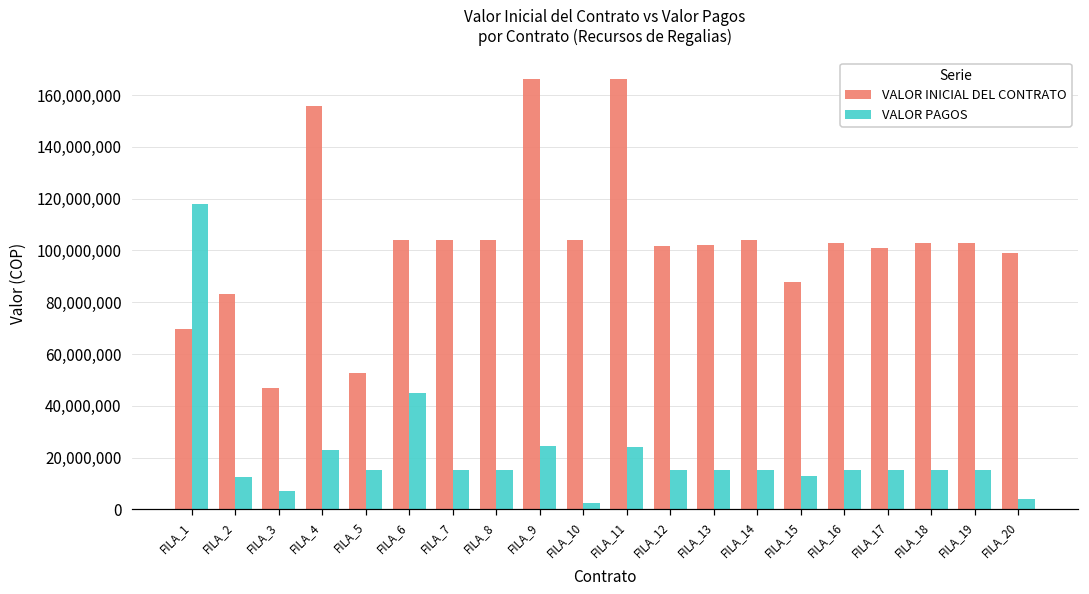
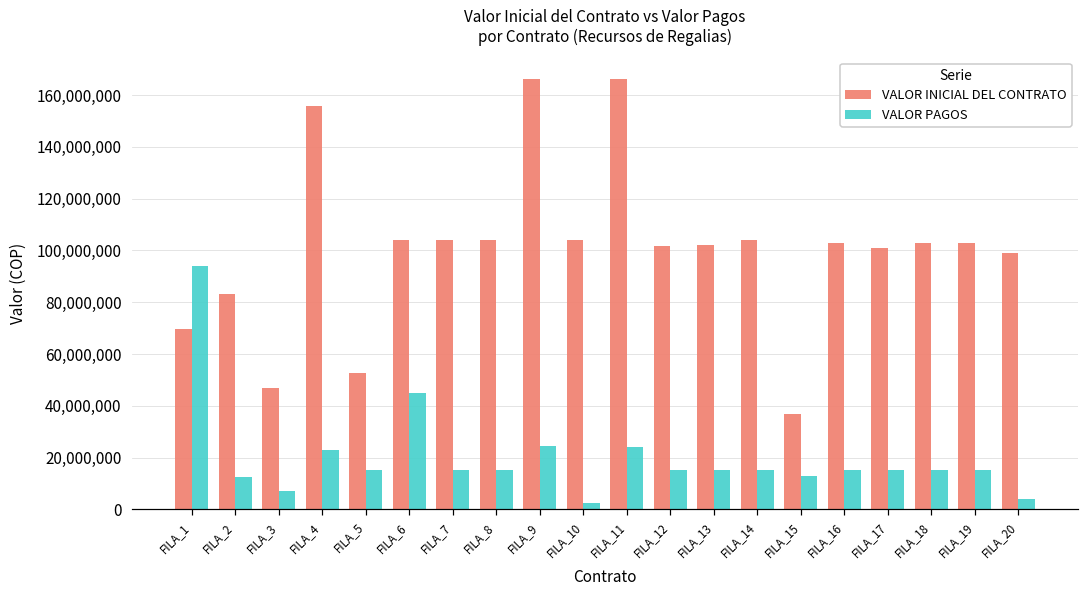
  {
    "VALOR INICIAL DEL CONTRATO": {
      "FILA_1": "70,000,000",
      "FILA_2": "83,000,000",
      "FILA_3": "47,000,000",
      "FILA_4": "156,000,000",
      "FILA_5": "53,000,000",
      "FILA_6": "104,000,000",
      "FILA_7": "104,000,000",
      "FILA_8": "104,000,000",
      "FILA_9": "166,000,000",
      "FILA_10": "104,000,000",
      "FILA_11": "166,000,000",
      "FILA_12": "102,000,000",
      "FILA_13": "102,000,000",
      "FILA_14": "104,000,000",
-     "FILA_15": "88,000,000",
+     "FILA_15": "37,000,000",
      "FILA_16": "103,000,000",
      "FILA_17": "101,000,000",
      "FILA_18": "103,000,000",
      "FILA_19": "103,000,000",
      "FILA_20": "99,000,000"
    },
    "VALOR PAGOS": {
-     "FILA_1": "118,000,000",
+     "FILA_1": "94,000,000",
      "FILA_2": "12,000,000",
      "FILA_3": "7,000,000",
      "FILA_4": "23,000,000",
      "FILA_5": "15,000,000",
      "FILA_6": "45,000,000",
      "FILA_7": "15,000,000",
      "FILA_8": "15,000,000",
      "FILA_9": "25,000,000",
      "FILA_10": "2,000,000",
      "FILA_11": "24,000,000",
      "FILA_12": "15,000,000",
      "FILA_13": "15,000,000",
      "FILA_14": "15,000,000",
      "FILA_15": "13,000,000",
      "FILA_16": "15,000,000",
      "FILA_17": "15,000,000",
      "FILA_18": "15,000,000",
      "FILA_19": "15,000,000",
      "FILA_20": "4,000,000"
    }
  }
